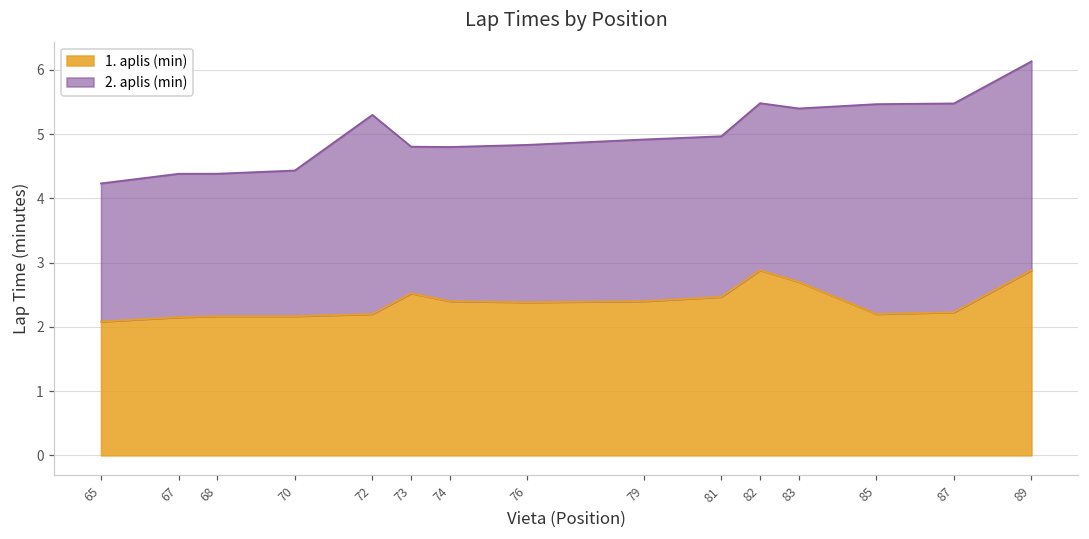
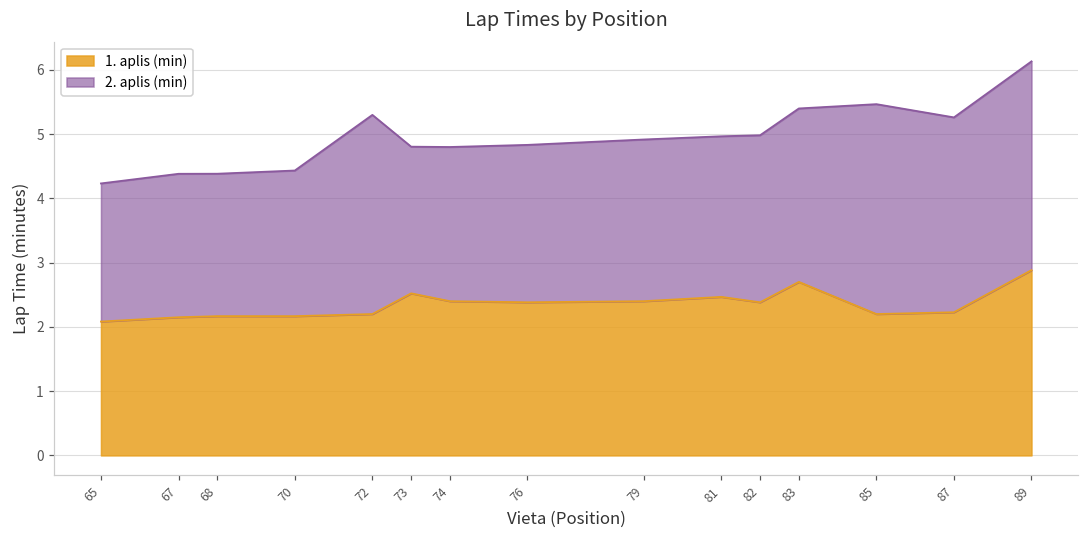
  {
    "1. aplis (min)": {
      "65": 2.1,
      "67": 2.2,
      "68": 2.2,
      "70": 2.2,
      "72": 2.2,
      "73": 2.5,
      "74": 2.4,
      "76": 2.4,
      "79": 2.4,
      "81": 2.5,
-     "82": 2.9,
+     "82": 2.4,
      "83": 2.7,
      "85": 2.2,
      "87": 2.2,
      "89": 2.9
    },
    "2. aplis (min)": {
      "65": 2.2,
      "67": 2.2,
      "68": 2.2,
      "70": 2.3,
      "72": 3.1,
      "73": 2.3,
      "74": 2.4,
      "76": 2.5,
      "79": 2.5,
      "81": 2.5,
      "82": 2.6,
      "83": 2.7,
      "85": 3.3,
-     "87": 3.2,
+     "87": 3.0,
      "89": 3.3
    }
  }
